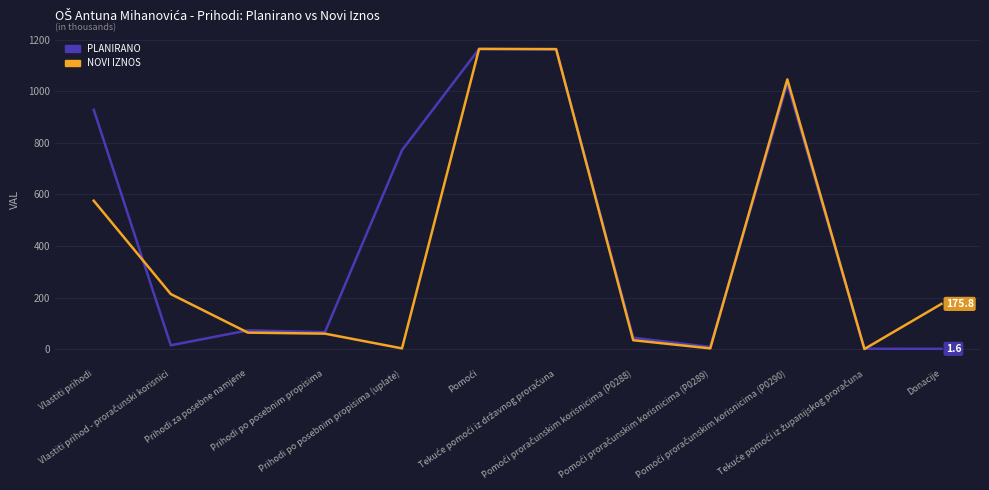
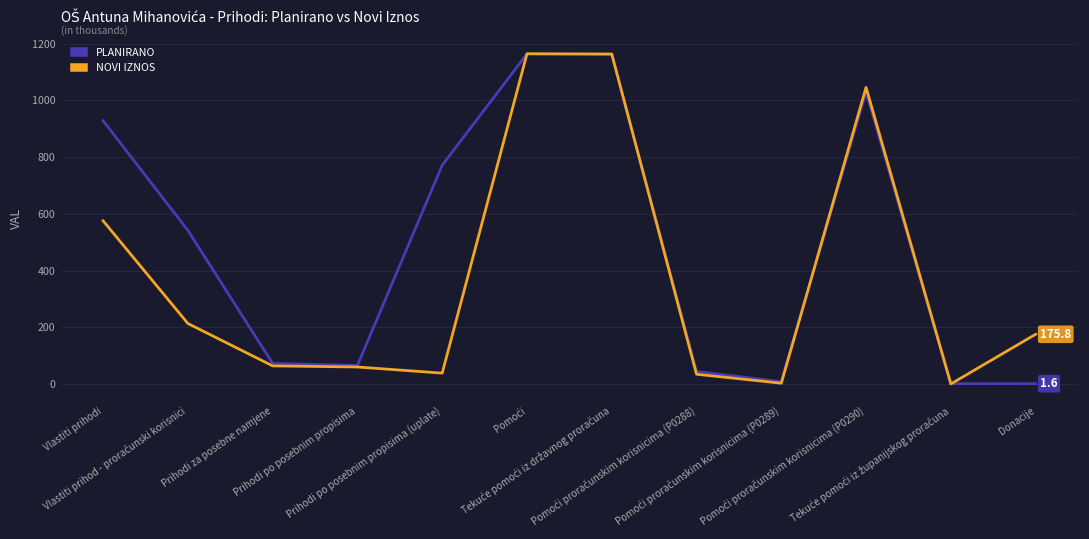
  {
    "PLANIRANO": {
      "Vlastiti prihodi": 930,
-     "Vlastiti prihod - proračunski korisnici": 20,
+     "Vlastiti prihod - proračunski korisnici": 540,
      "Prihodi po posebnim propisima (uplate)": 770,
      "Pomoći proračunskim korisnicima (P0290)": 1030
    },
    "NOVI IZNOS": {
      "Vlastiti prihodi": 580,
      "Vlastiti prihod - proračunski korisnici": 210,
-     "Prihodi po posebnim propisima (uplate)": 0,
+     "Prihodi po posebnim propisima (uplate)": 40,
      "Pomoći proračunskim korisnicima (P0290)": 1050
    }
  }
